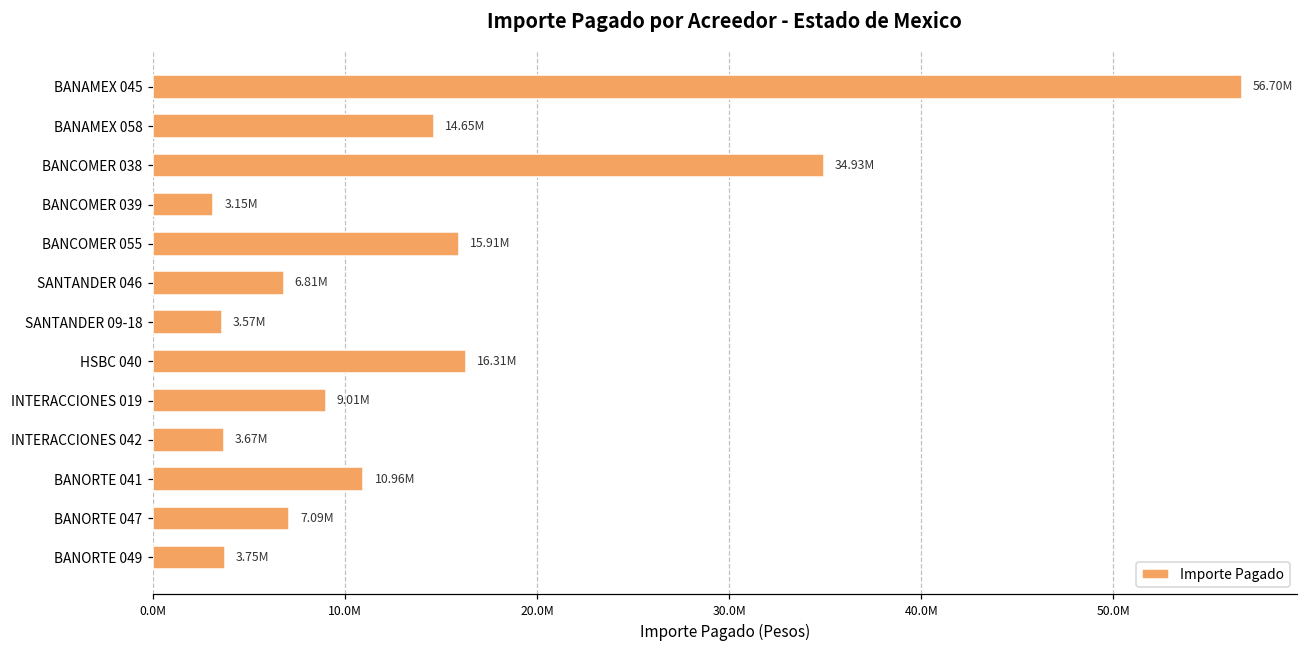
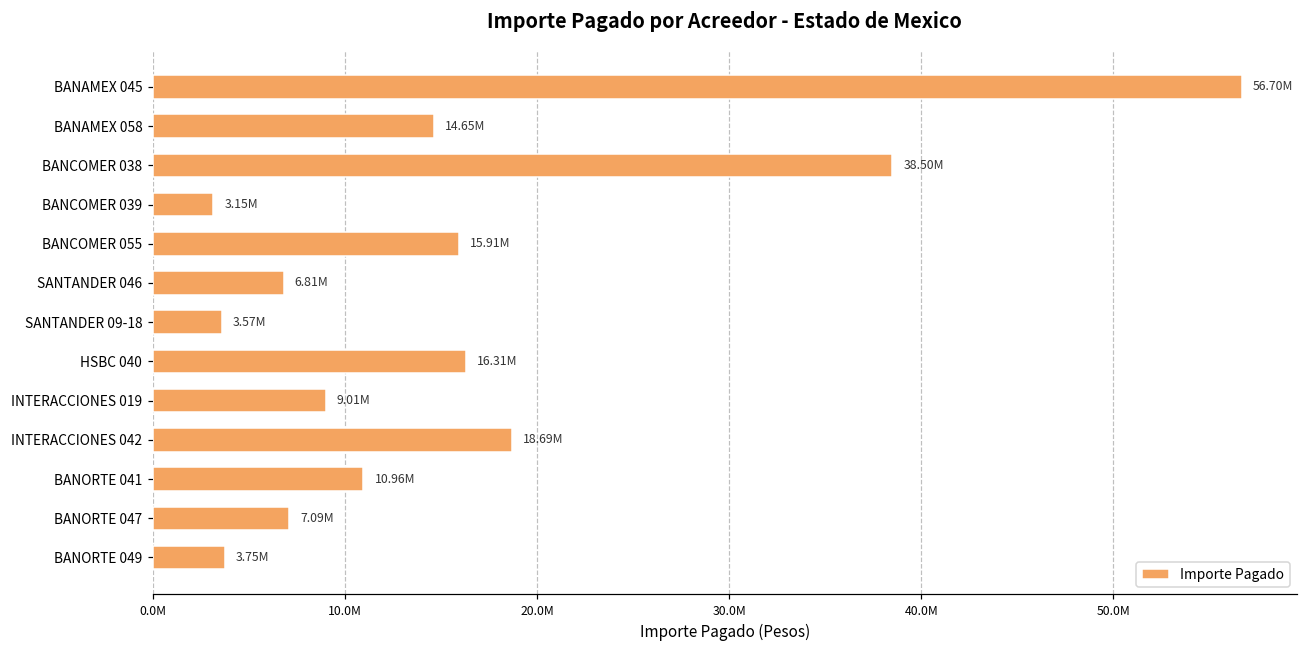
  {
    "BANAMEX 045": "56.70M",
    "BANAMEX 058": "14.65M",
-   "BANCOMER 038": "34.93M",
+   "BANCOMER 038": "38.50M",
    "BANCOMER 039": "3.15M",
    "BANCOMER 055": "15.91M",
    "SANTANDER 046": "6.81M",
    "SANTANDER 09-18": "3.57M",
    "HSBC 040": "16.31M",
    "INTERACCIONES 019": "9.01M",
-   "INTERACCIONES 042": "3.67M",
+   "INTERACCIONES 042": "18.69M",
    "BANORTE 041": "10.96M",
    "BANORTE 047": "7.09M",
    "BANORTE 049": "3.75M"
  }
